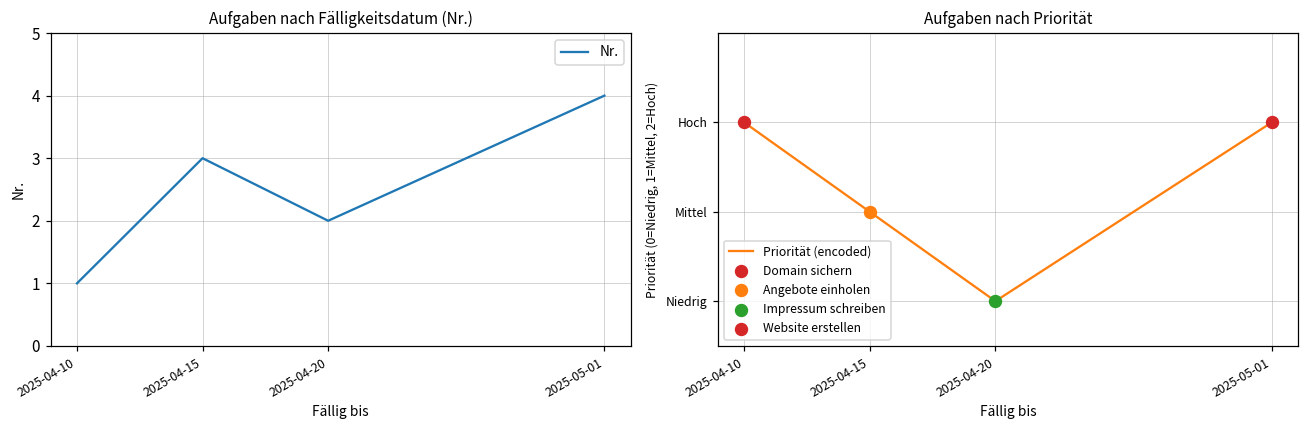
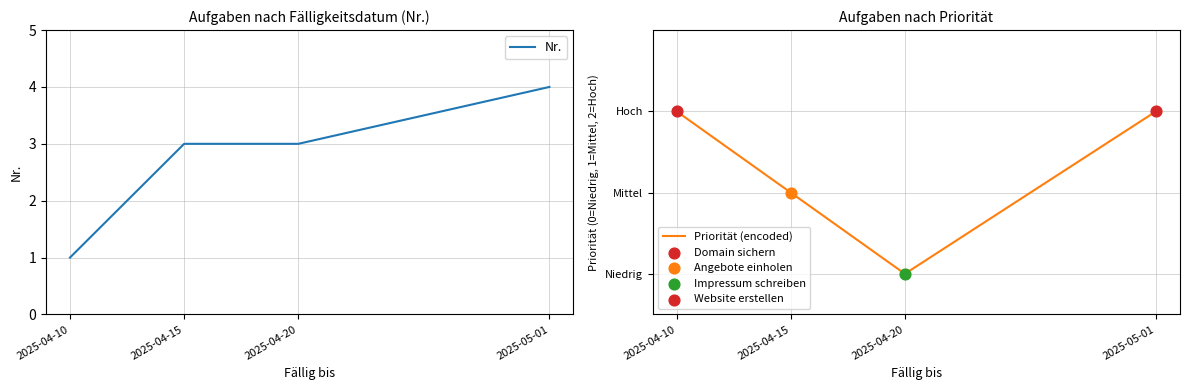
  {
    "Aufgaben nach Fälligkeitsdatum (Nr.)": {
      "2025-04-10": 1,
      "2025-04-15": 3,
-     "2025-04-20": 2,
+     "2025-04-20": 3,
      "2025-05-01": 4
    }
  }
